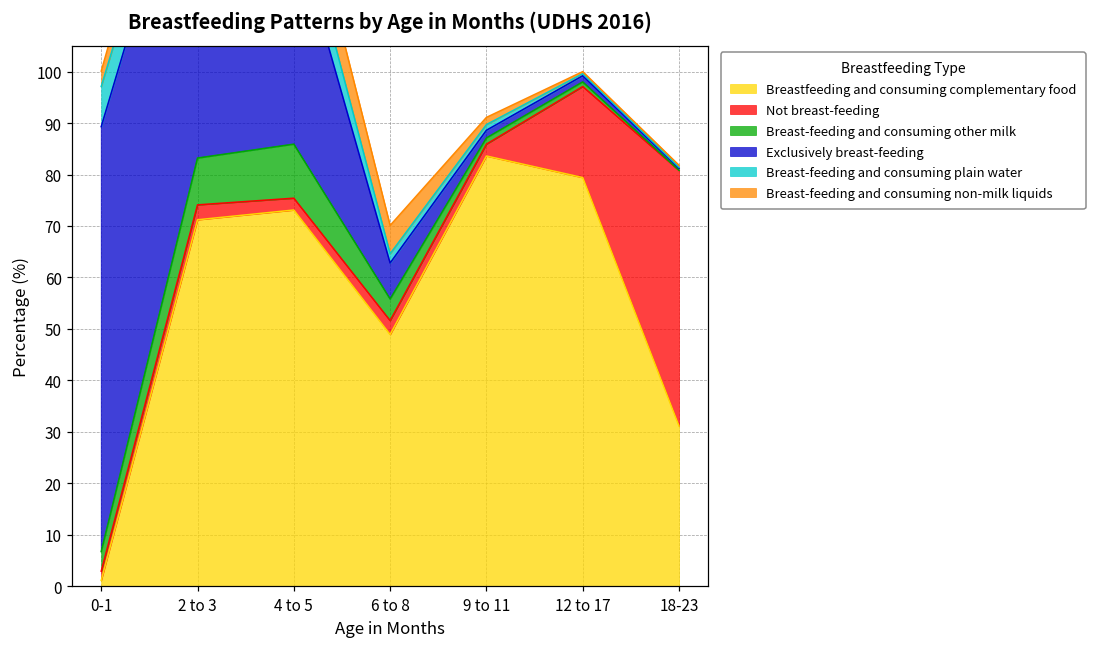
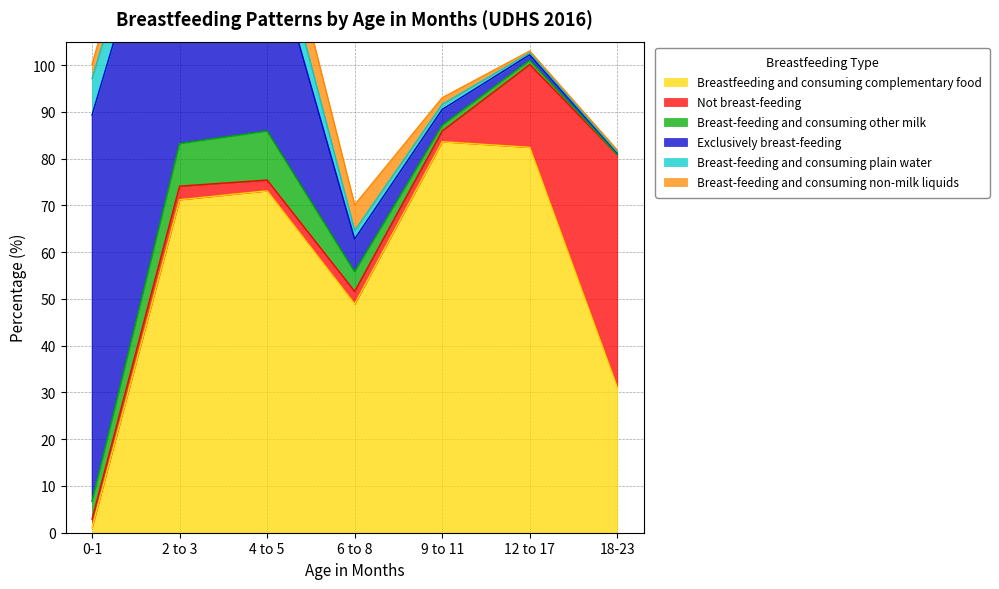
  {
    "Breastfeeding and consuming complementary food": {
      "0-1": 1,
      "2 to 3": 71,
      "4 to 5": 73,
      "6 to 8": 49,
      "9 to 11": 84,
-     "12 to 17": 79,
+     "12 to 17": 82,
      "18-23": 31
    },
    "Not breast-feeding": {
      "0-1": 2,
      "2 to 3": 3,
      "4 to 5": 2,
      "6 to 8": 3,
      "9 to 11": 2,
      "12 to 17": 18
    },
    "Breast-feeding and consuming other milk": {
      "0-1": 4,
      "2 to 3": 9,
      "4 to 5": 11,
      "6 to 8": 4,
      "9 to 11": 1,
      "12 to 17": 1
    },
    "Exclusively breast-feeding": {
      "0-1": 83,
      "6 to 8": 7,
-     "9 to 11": 2
+     "9 to 11": 3
    },
    "Breast-feeding and consuming plain water": {
      "0-1": 8,
      "6 to 8": 2,
      "9 to 11": 1
    },
    "Breast-feeding and consuming non-milk liquids": {
      "0-1": 3,
      "6 to 8": 6,
      "9 to 11": 1
    }
  }
